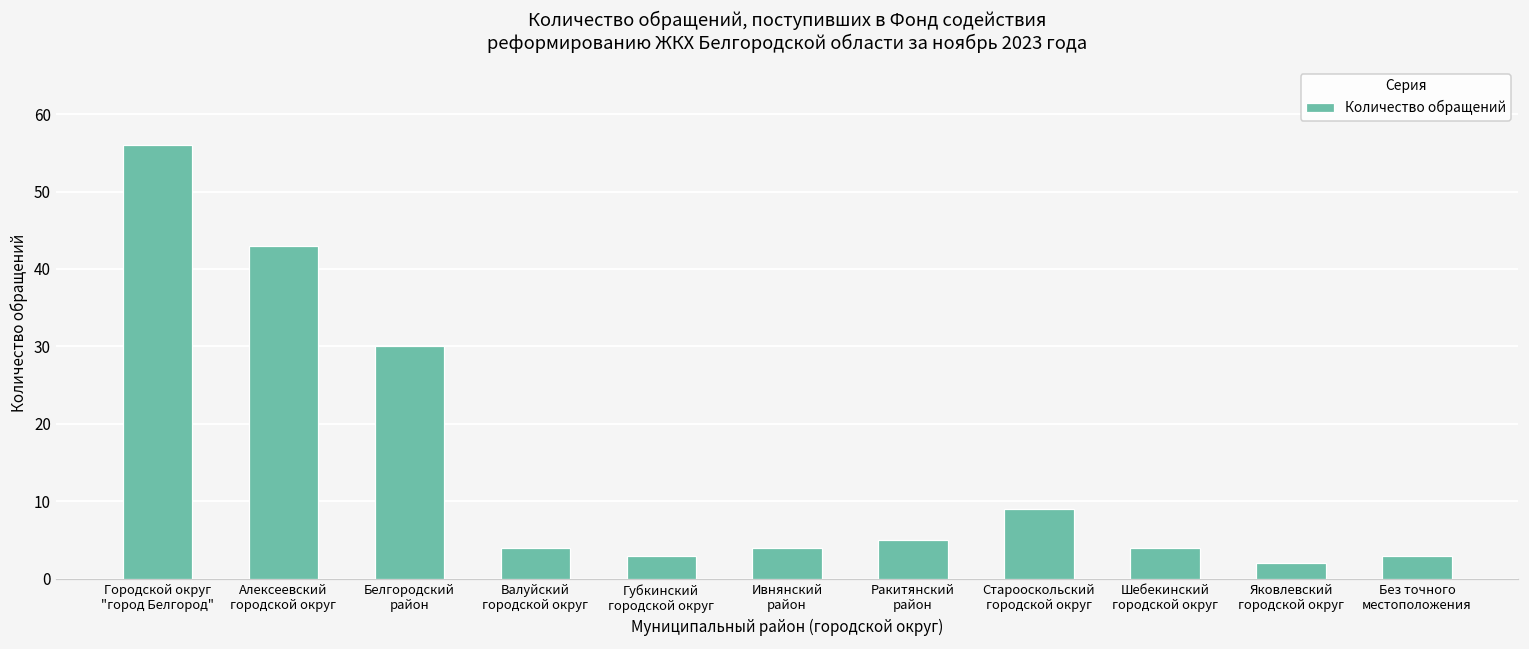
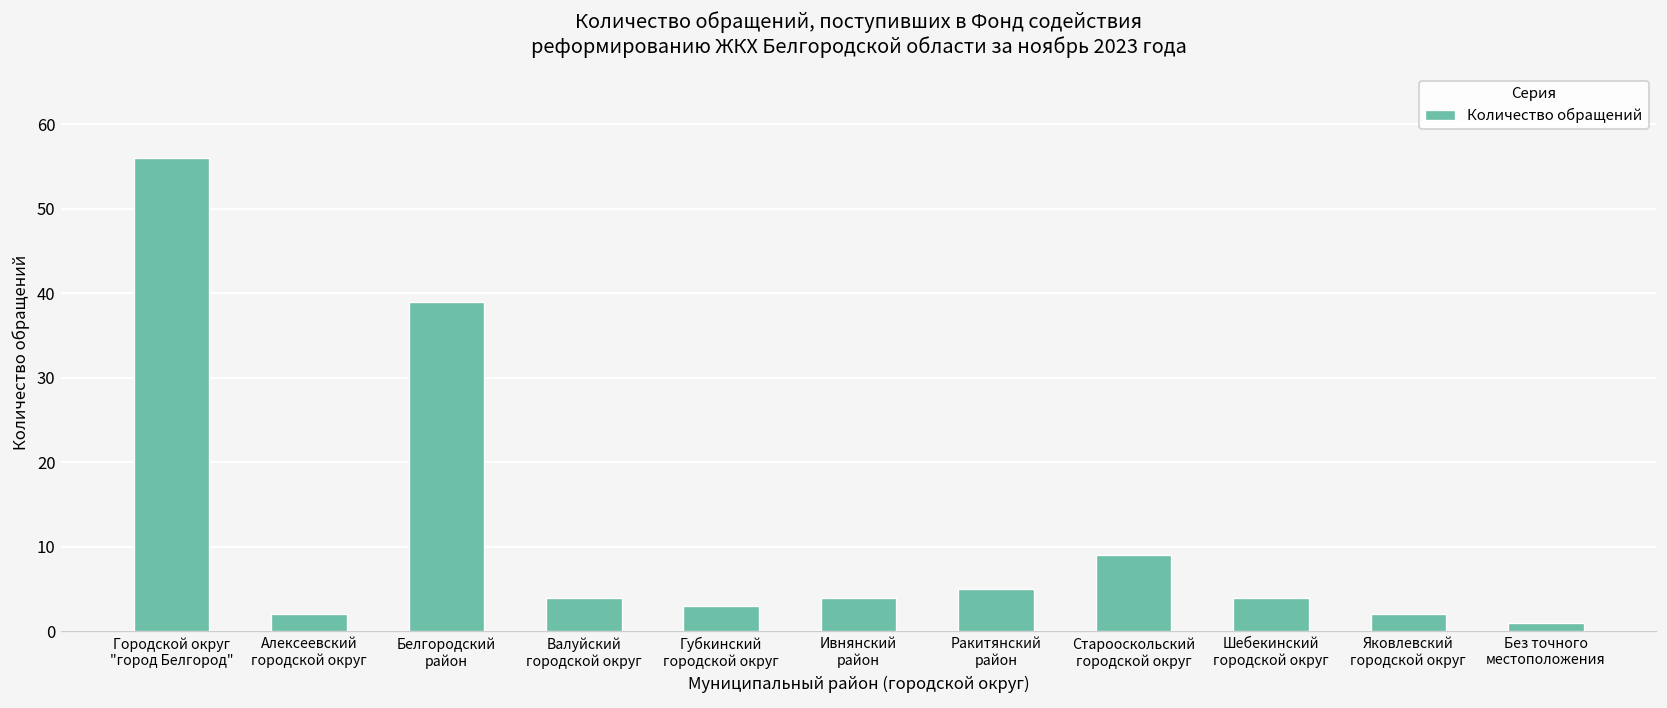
  {
    "Городской округ \"город Белгород\"": 56,
-   "Алексеевский городской округ": 43,
-   "Белгородский район": 30,
+   "Алексеевский городской округ": 2,
+   "Белгородский район": 39,
    "Валуйский городской округ": 4,
    "Губкинский городской округ": 3,
    "Ивнянский район": 4,
    "Ракитянский район": 5,
    "Старооскольский городской округ": 9,
    "Шебекинский городской округ": 4,
    "Яковлевский городской округ": 2,
-   "Без точного местоположения": 3
+   "Без точного местоположения": 1
  }
